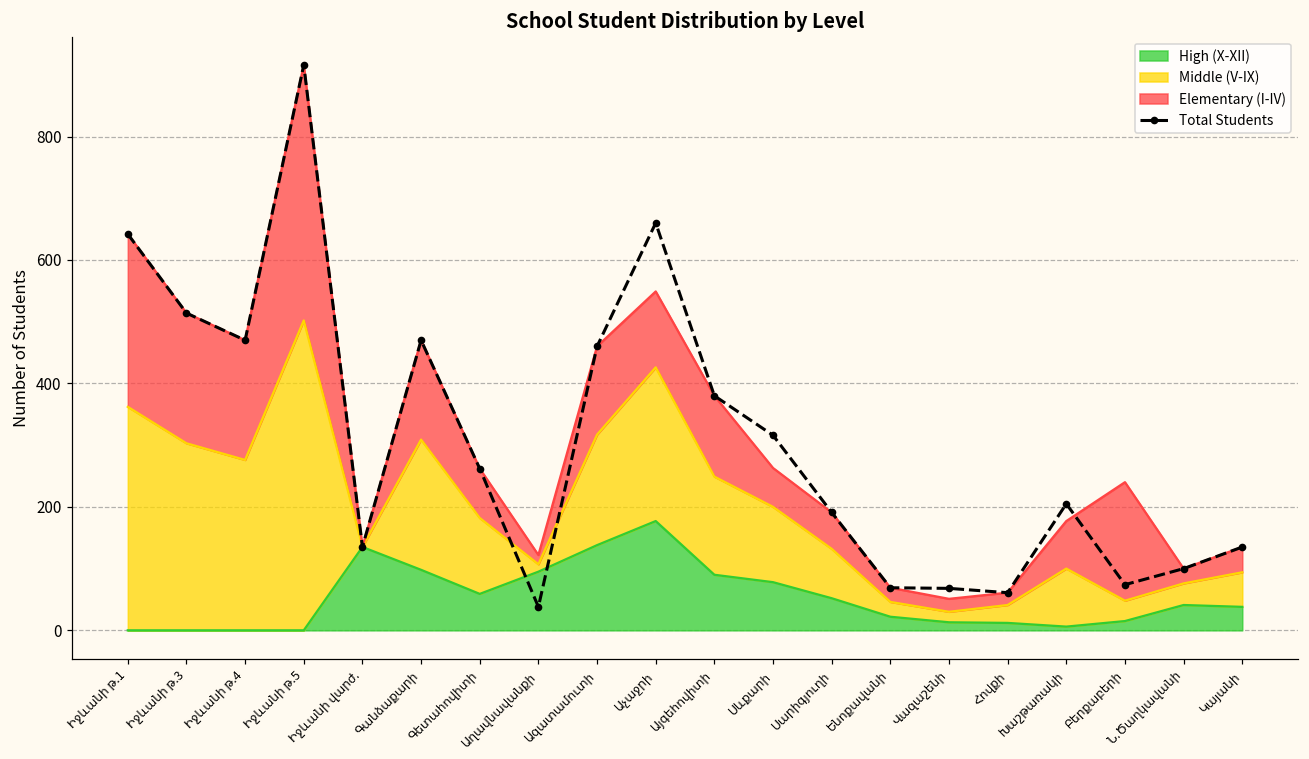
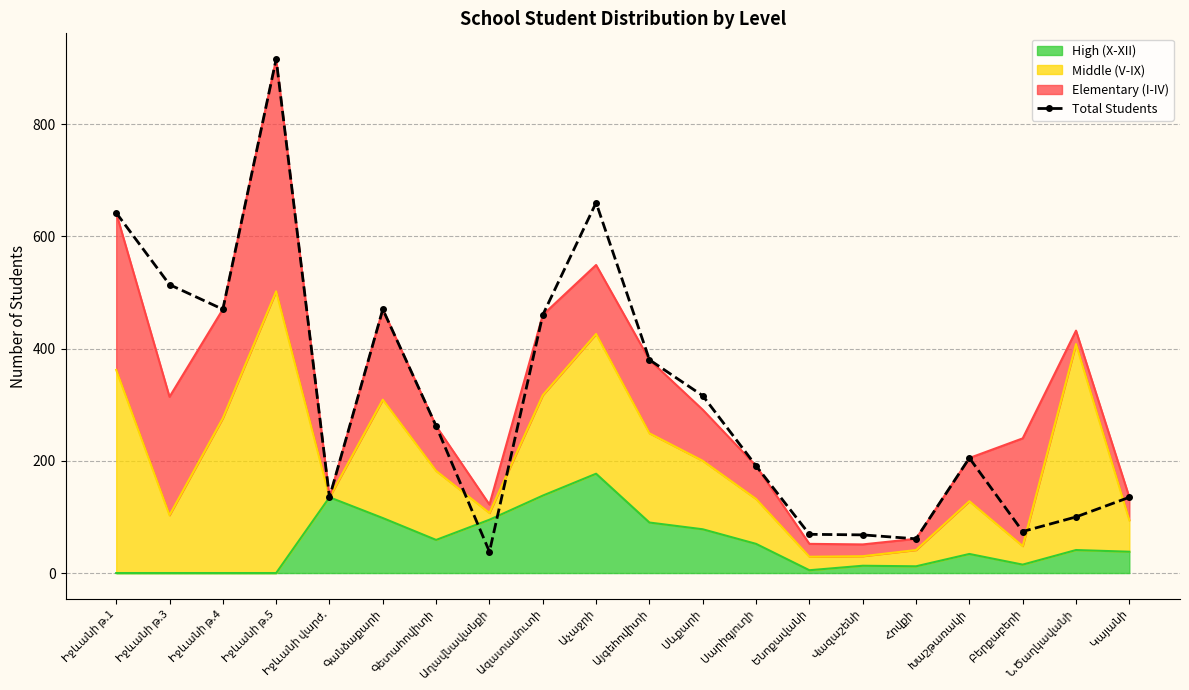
  {
    "High (X-XII)": {
      "Իջևանի թ.1": 0,
      "Իջևանի թ.3": 0,
      "Իջևանի թ.4": 0,
      "Իջևանի թ.5": 0,
      "Գանձաքարի": 100,
      "Գետահովիտի": 60,
      "Աղավնավանքի": 100,
      "Ազատամուտի": 140,
      "Աչաջրի": 180,
      "Այգեհովիտի": 90,
      "Սևքարի": 80,
      "Սարիգյուղի": 50,
-     "Ենոքավանի": 20,
+     "Ենոքավանի": 10,
      "Վազաշենի": 10,
      "Հովքի": 10,
-     "Խաշթառակի": 10,
+     "Խաշթառակի": 30,
      "Բերքաբերի": 20,
      "Ն.Ծաղկավանի": 40,
      "Կայանի": 40
    },
    "Middle (V-IX)": {
      "Իջևանի թ.1": 360,
-     "Իջևանի թ.3": 300,
+     "Իջևանի թ.3": 100,
      "Իջևանի թ.4": 280,
      "Իջևանի թ.5": 500,
      "Գանձաքարի": 210,
      "Գետահովիտի": 120,
      "Աղավնավանքի": 10,
      "Ազատամուտի": 180,
      "Աչաջրի": 250,
      "Այգեհովիտի": 160,
      "Սևքարի": 120,
      "Սարիգյուղի": 80,
      "Ենոքավանի": 20,
      "Վազաշենի": 20,
      "Հովքի": 30,
      "Խաշթառակի": 90,
      "Բերքաբերի": 30,
-     "Ն.Ծաղկավանի": 40,
+     "Ն.Ծաղկավանի": 370,
      "Կայանի": 60
    },
    "Elementary (I-IV)": {
      "Աղավնավանքի": 20,
      "Աչաջրի": 120,
-     "Սևքարի": 60,
+     "Սևքարի": 90,
      "Վազաշենի": 20,
      "Բերքաբերի": 190
    },
    "Total Students": {
      "Աղավնավանքի": 40,
      "Աչաջրի": 660,
      "Սևքարի": 320,
      "Վազաշենի": 70,
      "Բերքաբերի": 70
    }
  }
